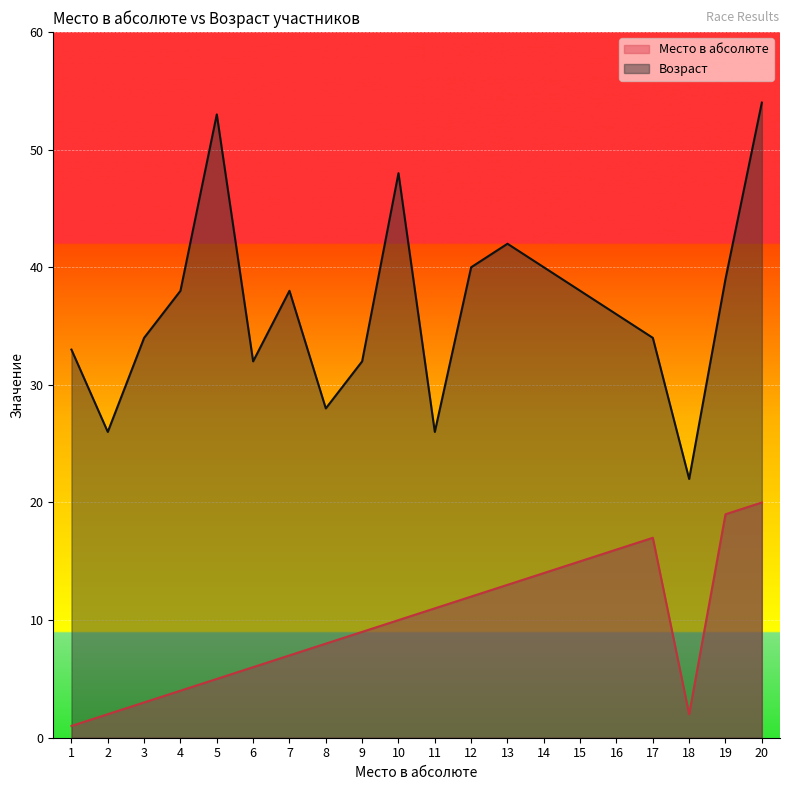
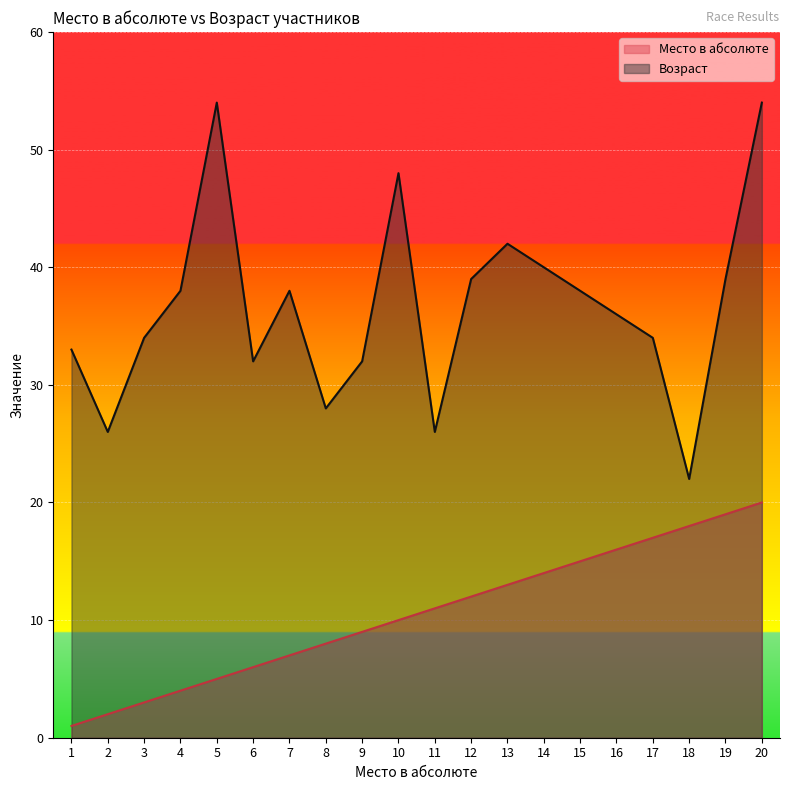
  {
    "Место в абсолюте": {
      "1": 1,
      "2": 2,
      "3": 3,
      "4": 4,
      "5": 5,
      "6": 6,
      "7": 7,
      "8": 8,
      "9": 9,
      "10": 10,
      "11": 11,
      "12": 12,
      "13": 13,
      "14": 14,
      "15": 15,
      "16": 16,
      "17": 17,
-     "18": 2,
+     "18": 18,
      "19": 19,
      "20": 20
    },
    "Возраст": {
      "1": 33,
      "2": 26,
      "3": 34,
      "4": 38,
-     "5": 53,
+     "5": 54,
      "6": 32,
      "7": 38,
      "8": 28,
      "9": 32,
      "10": 48,
      "11": 26,
-     "12": 40,
+     "12": 39,
      "13": 42,
      "14": 40,
      "15": 38,
      "16": 36,
      "17": 34,
      "18": 22,
      "19": 39,
      "20": 54
    }
  }
